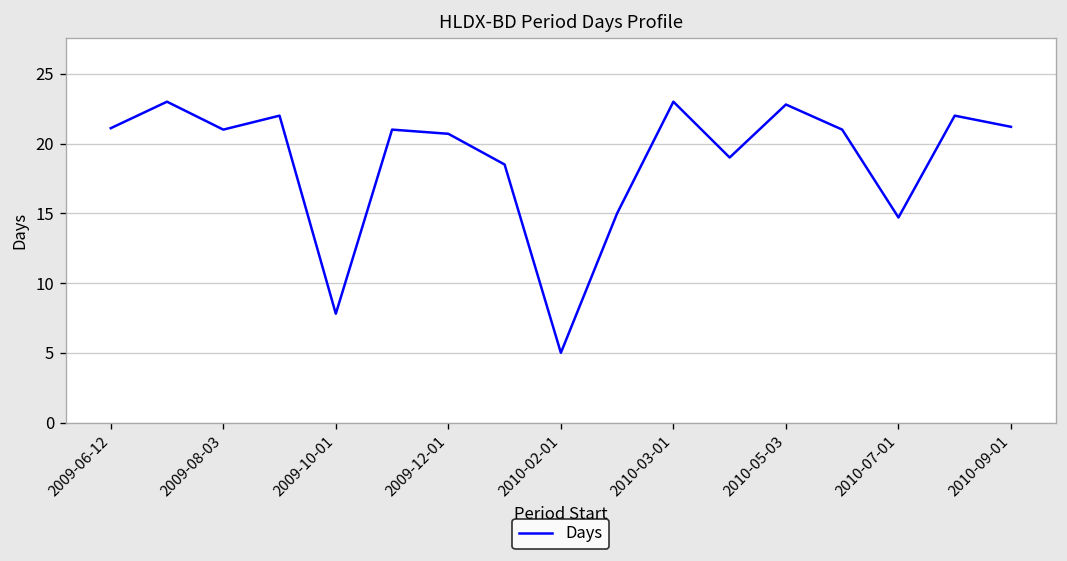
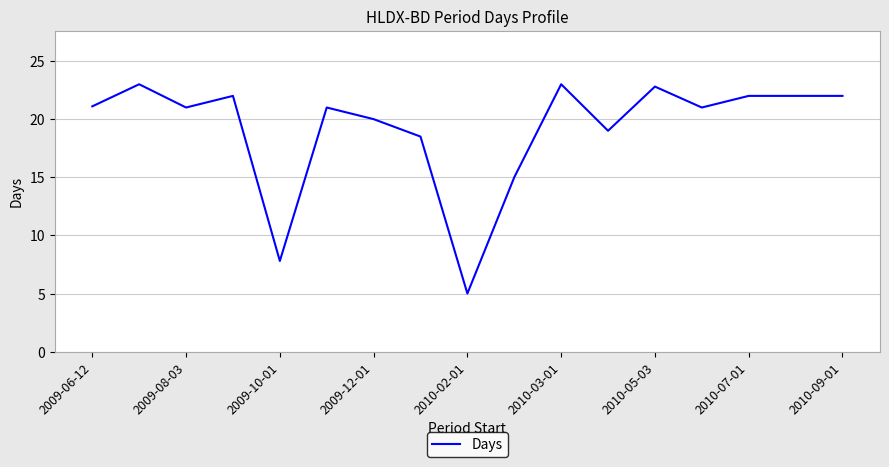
  {
    "2009-06-12": 21.1,
    "2009-08-03": 21.0,
    "2009-10-01": 7.8,
-   "2009-12-01": 20.7,
+   "2009-12-01": 20.0,
    "2010-02-01": 5.0,
    "2010-03-01": 23.0,
    "2010-05-03": 22.8,
-   "2010-07-01": 14.7,
-   "2010-09-01": 21.2
+   "2010-07-01": 22.0,
+   "2010-09-01": 22.0
  }
